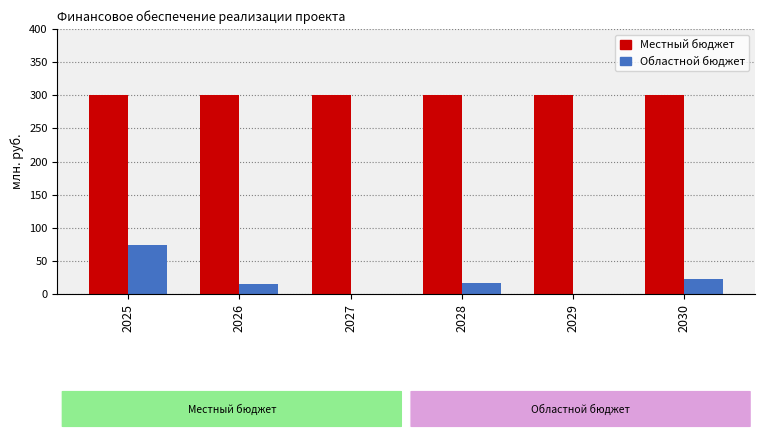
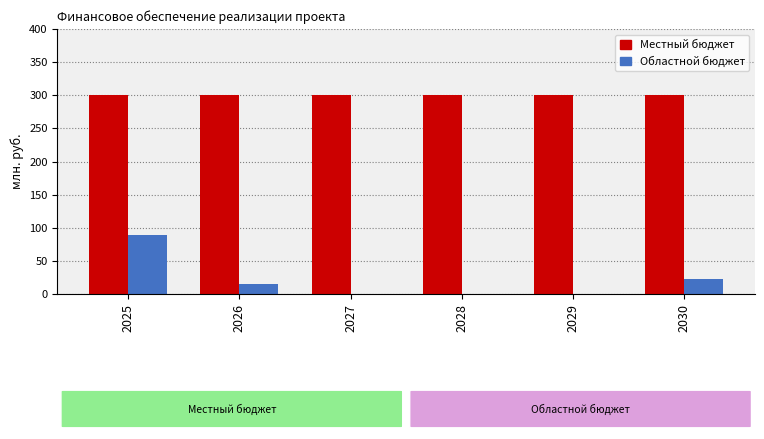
  {
    "Местный бюджет": {
      "2025": 300,
      "2026": 300,
      "2027": 300,
      "2028": 300,
      "2029": 300,
      "2030": 300
    },
    "Областной бюджет": {
-     "2025": 70,
+     "2025": 90,
      "2026": 20,
      "2027": 0,
-     "2028": 20,
+     "2028": 0,
      "2029": 0,
      "2030": 20
    }
  }
